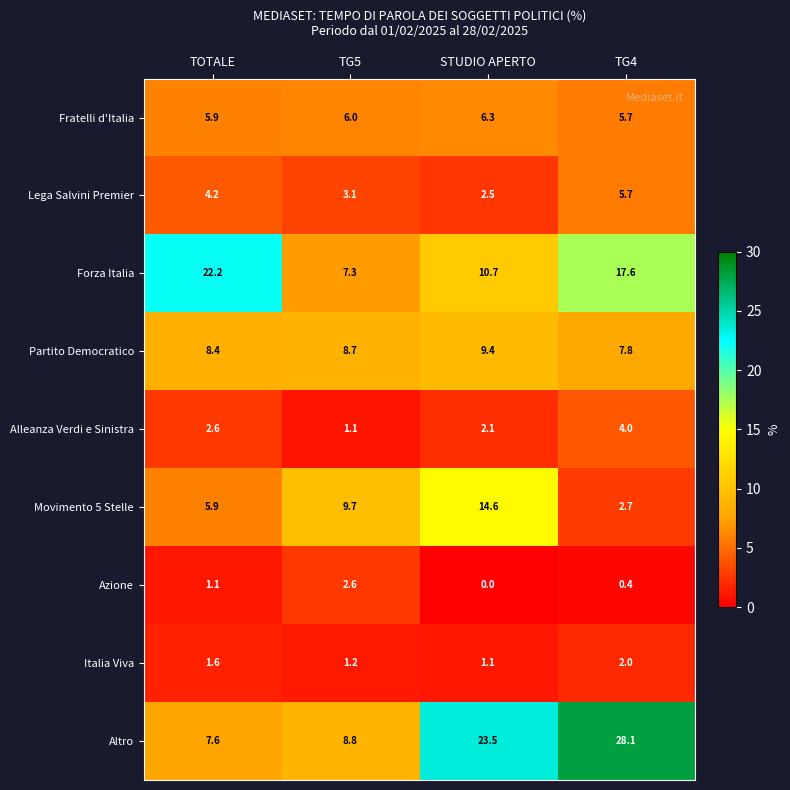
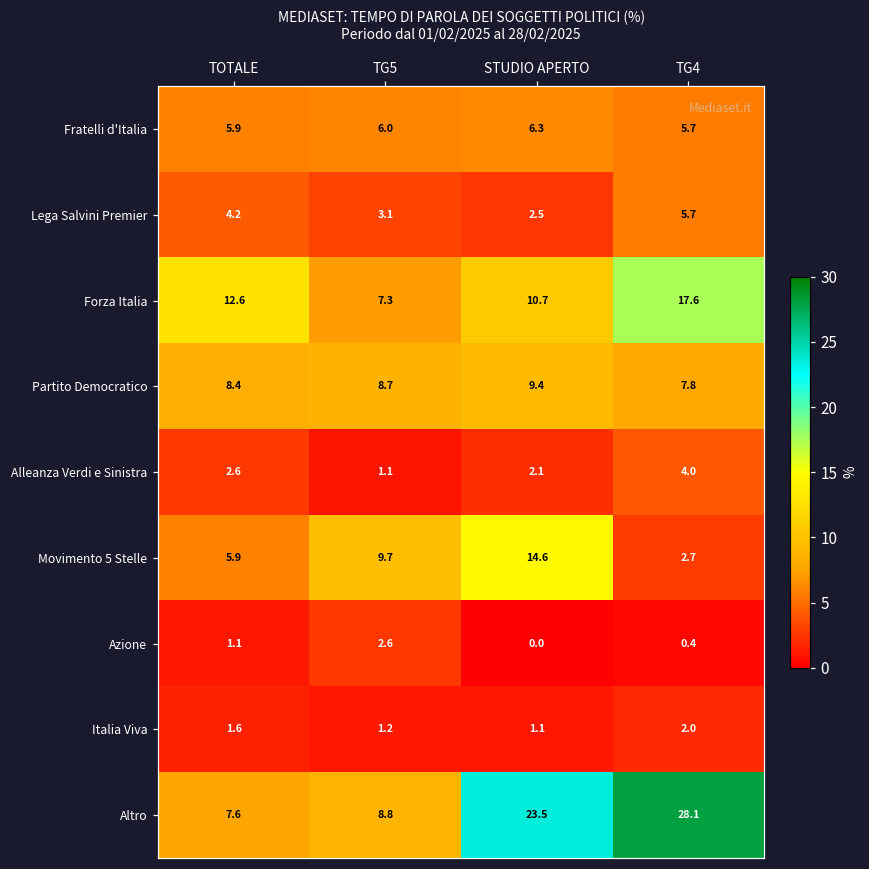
  {
    "Fratelli d'Italia": {
      "TOTALE": 5.9,
      "TG5": 6.0,
      "STUDIO APERTO": 6.3
    },
    "Lega Salvini Premier": {
      "TOTALE": 4.2,
      "TG5": 3.1,
      "STUDIO APERTO": 2.5,
      "TG4": 5.7
    },
    "Forza Italia": {
-     "TOTALE": 22.2,
+     "TOTALE": 12.6,
      "TG5": 7.3,
      "STUDIO APERTO": 10.7,
      "TG4": 17.6
    },
    "Partito Democratico": {
      "TOTALE": 8.4,
      "TG5": 8.7,
      "STUDIO APERTO": 9.4,
      "TG4": 7.8
    },
    "Alleanza Verdi e Sinistra": {
      "TOTALE": 2.6,
      "TG5": 1.1,
      "STUDIO APERTO": 2.1,
      "TG4": 4.0
    },
    "Movimento 5 Stelle": {
      "TOTALE": 5.9,
      "TG5": 9.7,
      "STUDIO APERTO": 14.6,
      "TG4": 2.7
    },
    "Azione": {
      "TOTALE": 1.1,
      "TG5": 2.6,
      "STUDIO APERTO": 0.0,
      "TG4": 0.4
    },
    "Italia Viva": {
      "TOTALE": 1.6,
      "TG5": 1.2,
      "STUDIO APERTO": 1.1,
      "TG4": 2.0
    },
    "Altro": {
      "TOTALE": 7.6,
      "TG5": 8.8,
      "STUDIO APERTO": 23.5,
      "TG4": 28.1
    }
  }
